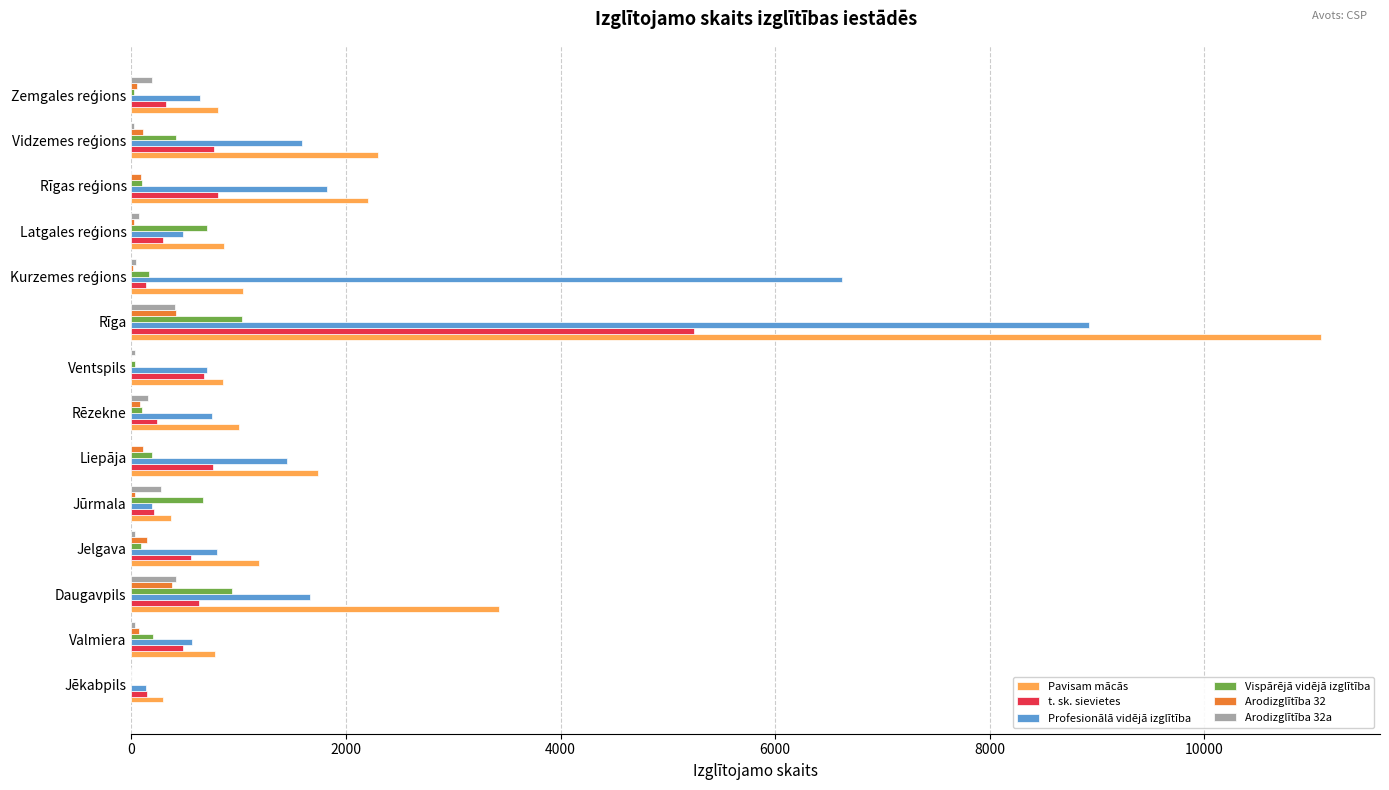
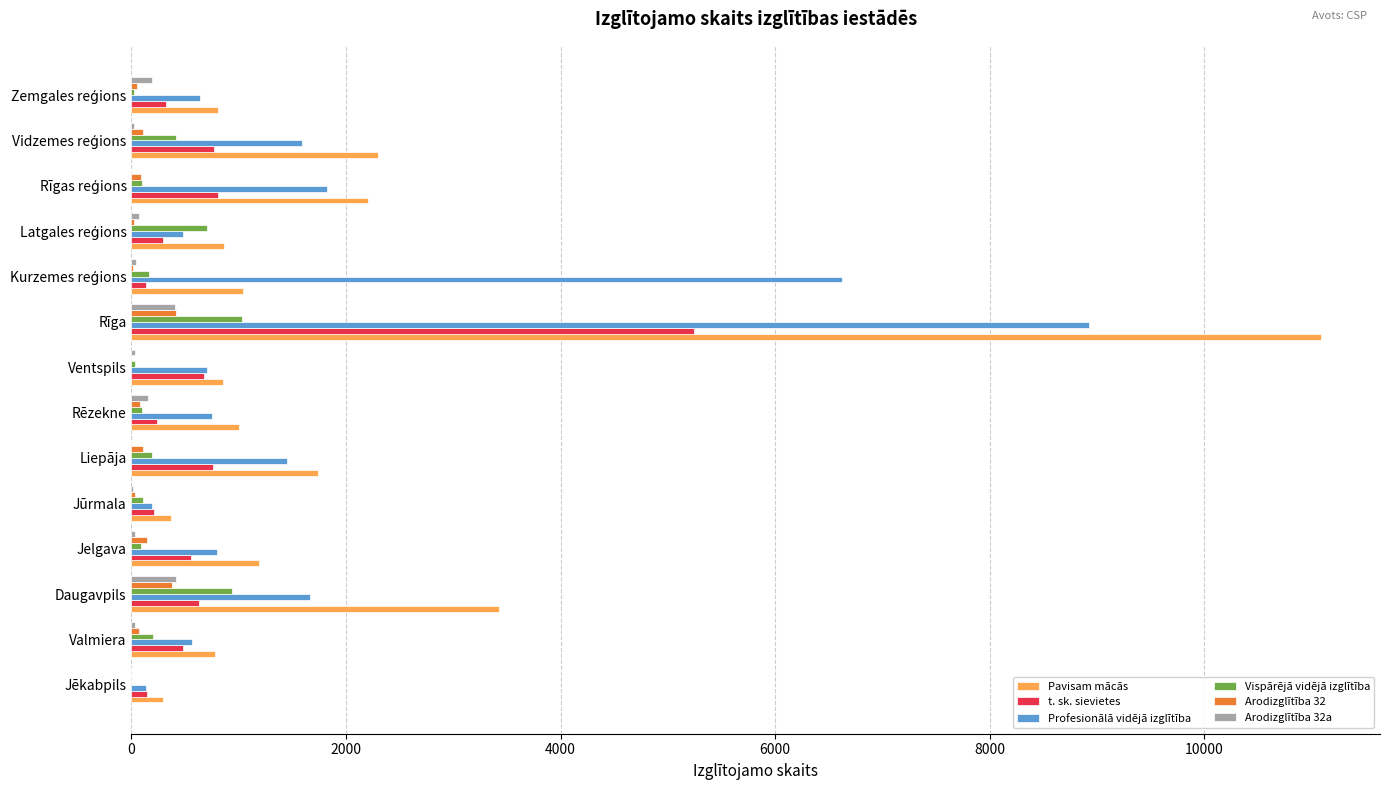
  {
    "t. sk. sievietes": {
      "Zemgales reģions": 320,
      "Vidzemes reģions": 770,
      "Rīgas reģions": 800,
      "Latgales reģions": 290,
      "Kurzemes reģions": 130,
      "Rīga": 5240,
      "Ventspils": 680,
      "Rēzekne": 240,
      "Liepāja": 760,
      "Jūrmala": 210,
      "Jelgava": 560,
      "Daugavpils": 630,
      "Valmiera": 480,
      "Jēkabpils": 140
    },
    "Profesionālā vidējā izglītība": {
      "Zemgales reģions": 640,
      "Vidzemes reģions": 1590,
      "Rīgas reģions": 1820,
      "Latgales reģions": 480,
      "Kurzemes reģions": 6620,
      "Rīga": 8930,
      "Ventspils": 700,
      "Rēzekne": 750,
      "Liepāja": 1450,
      "Jūrmala": 190,
      "Jelgava": 790,
      "Daugavpils": 1660,
      "Valmiera": 560,
      "Jēkabpils": 130
    },
    "Vispārējā vidējā izglītība": {
      "Vidzemes reģions": 410,
      "Rīgas reģions": 90,
      "Latgales reģions": 710,
      "Kurzemes reģions": 170,
      "Rīga": 1030,
      "Ventspils": 40,
      "Rēzekne": 100,
      "Liepāja": 190,
-     "Jūrmala": 670,
+     "Jūrmala": 110,
      "Jelgava": 90,
      "Daugavpils": 940,
      "Valmiera": 200,
      "Jēkabpils": 0
    },
    "Arodizglītība 32a": {
      "Zemgales reģions": 190,
      "Vidzemes reģions": 30,
      "Rīgas reģions": 0,
      "Latgales reģions": 70,
      "Kurzemes reģions": 40,
      "Rīga": 410,
      "Ventspils": 40,
      "Rēzekne": 150,
      "Liepāja": 0,
-     "Jūrmala": 280,
+     "Jūrmala": 20,
      "Jelgava": 30,
      "Daugavpils": 420,
      "Valmiera": 30,
      "Jēkabpils": 0
    }
  }
